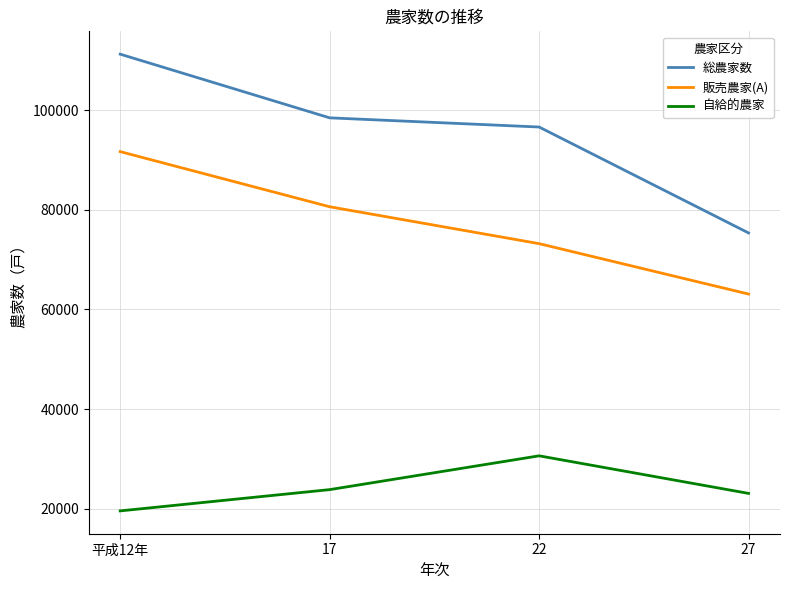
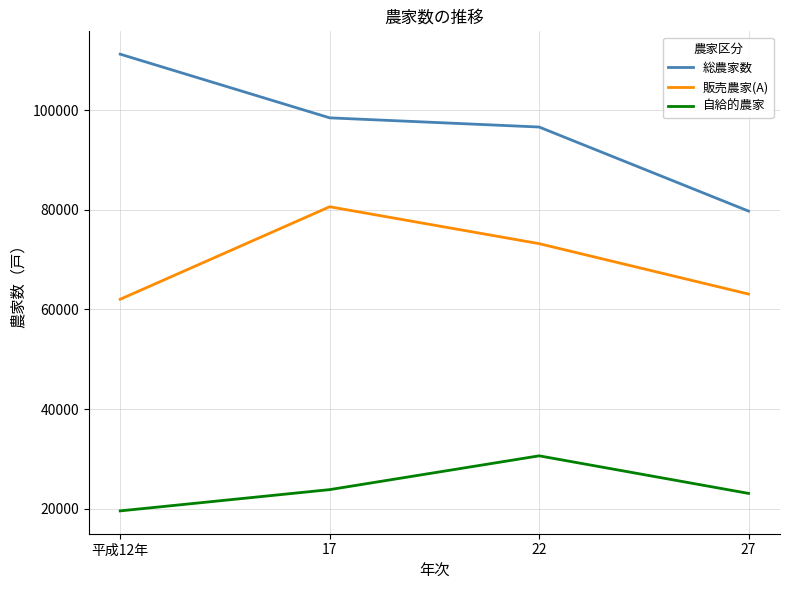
  {
    "総農家数": {
      "平成12年": 111000,
      "17": 98000,
      "22": 97000,
-     "27": 75000
+     "27": 80000
    },
    "販売農家(A)": {
-     "平成12年": 92000,
+     "平成12年": 62000,
      "17": 81000,
      "22": 73000,
      "27": 63000
    },
    "自給的農家": {
      "平成12年": 20000,
      "17": 24000,
      "22": 31000,
      "27": 23000
    }
  }
